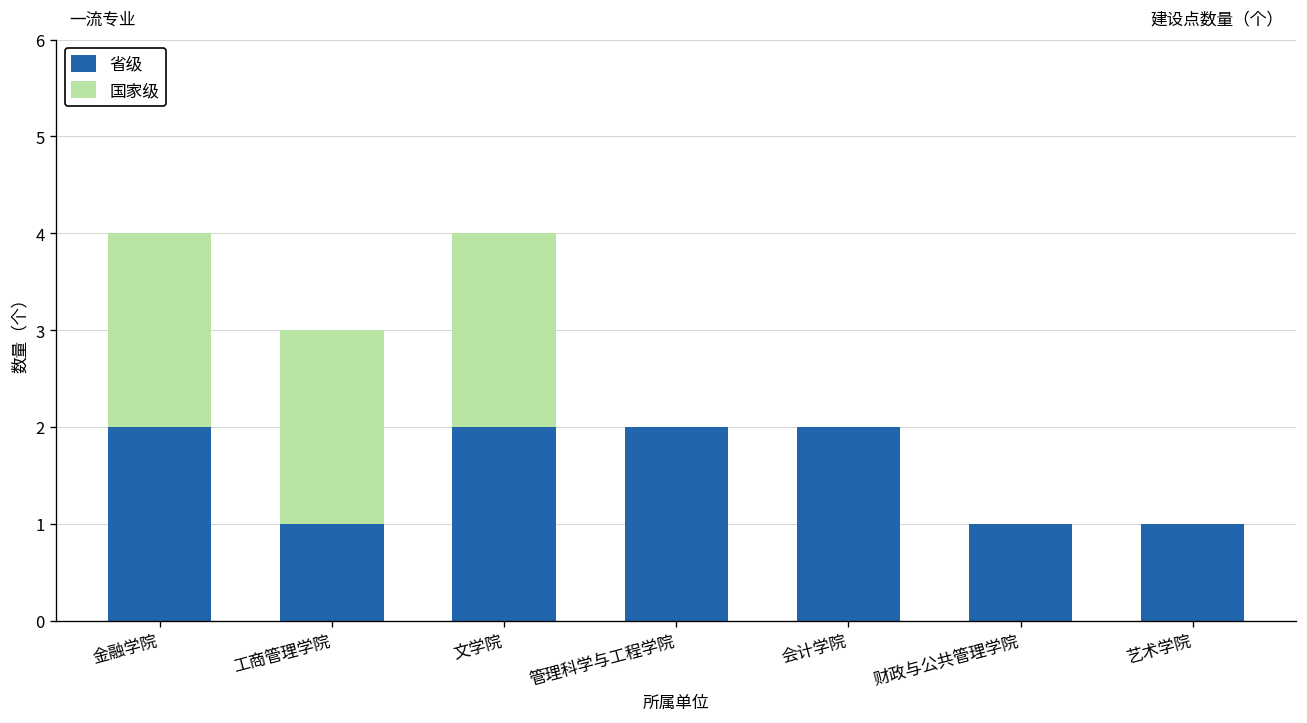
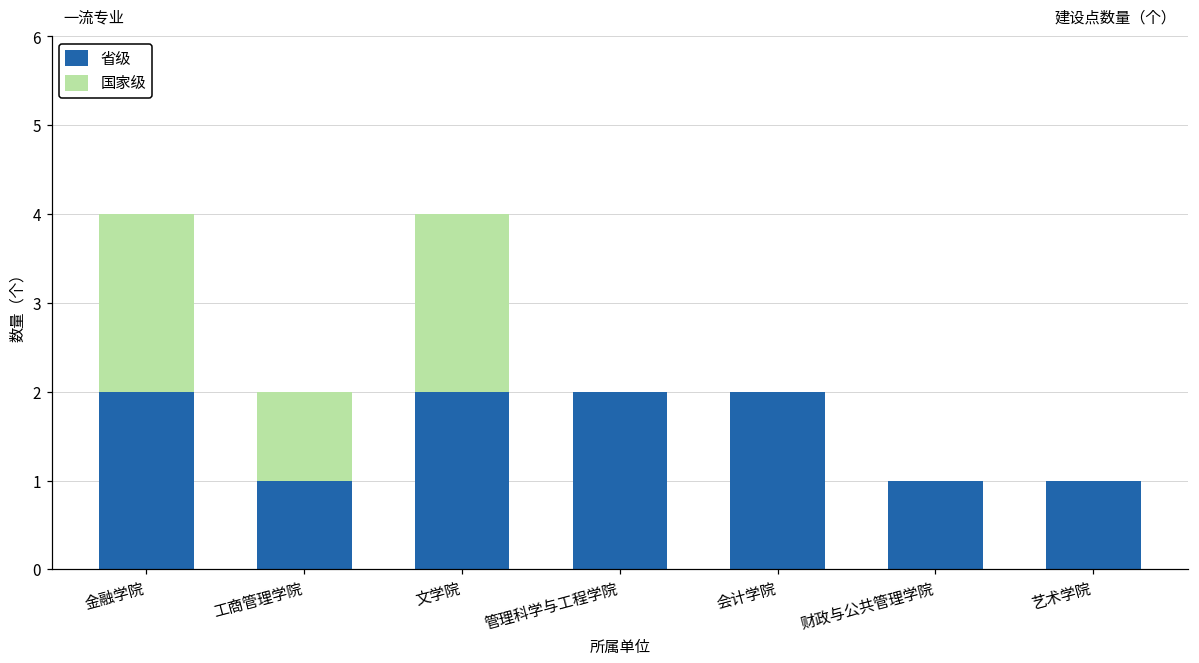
  {
    "省级": {
      "金融学院": 2,
      "工商管理学院": 1,
      "文学院": 2,
      "管理科学与工程学院": 2,
      "会计学院": 2,
      "财政与公共管理学院": 1,
      "艺术学院": 1
    },
    "国家级": {
      "金融学院": 2,
-     "工商管理学院": 2,
+     "工商管理学院": 1,
      "文学院": 2,
      "管理科学与工程学院": 0,
      "会计学院": 0,
      "财政与公共管理学院": 0,
      "艺术学院": 0
    }
  }
